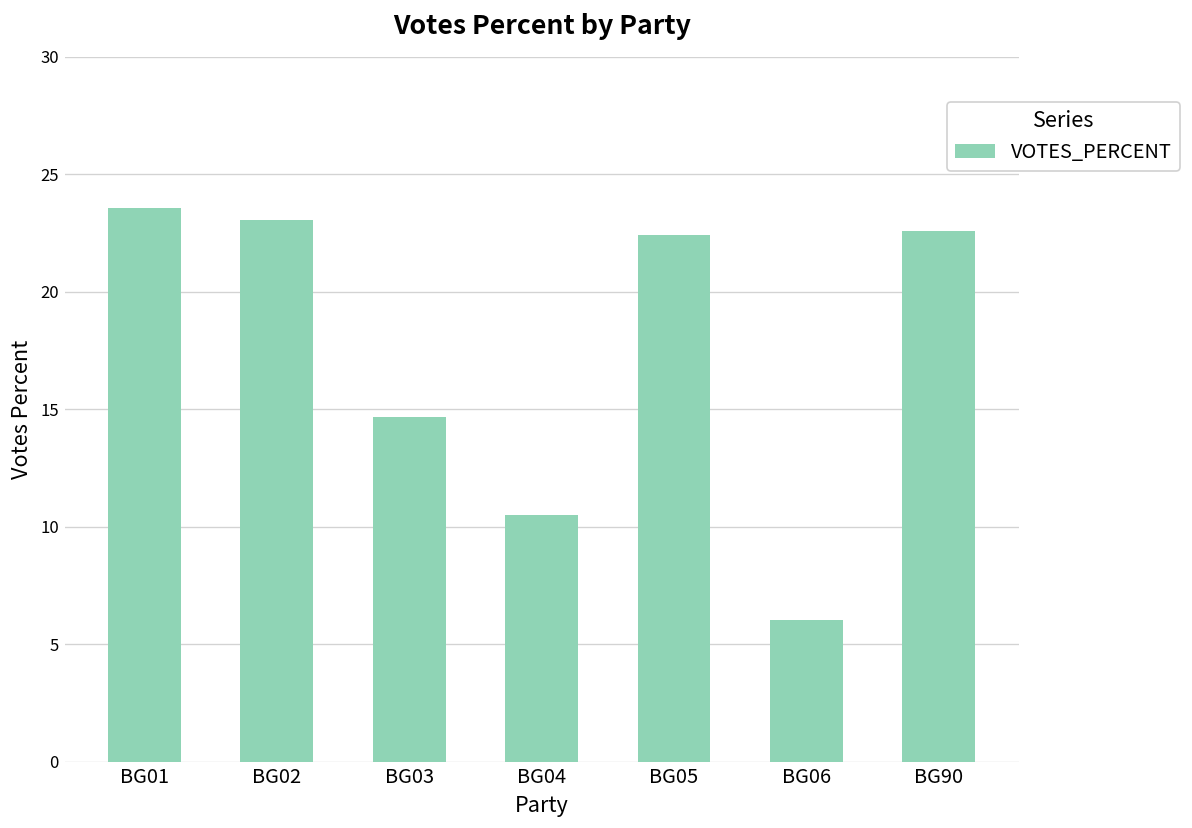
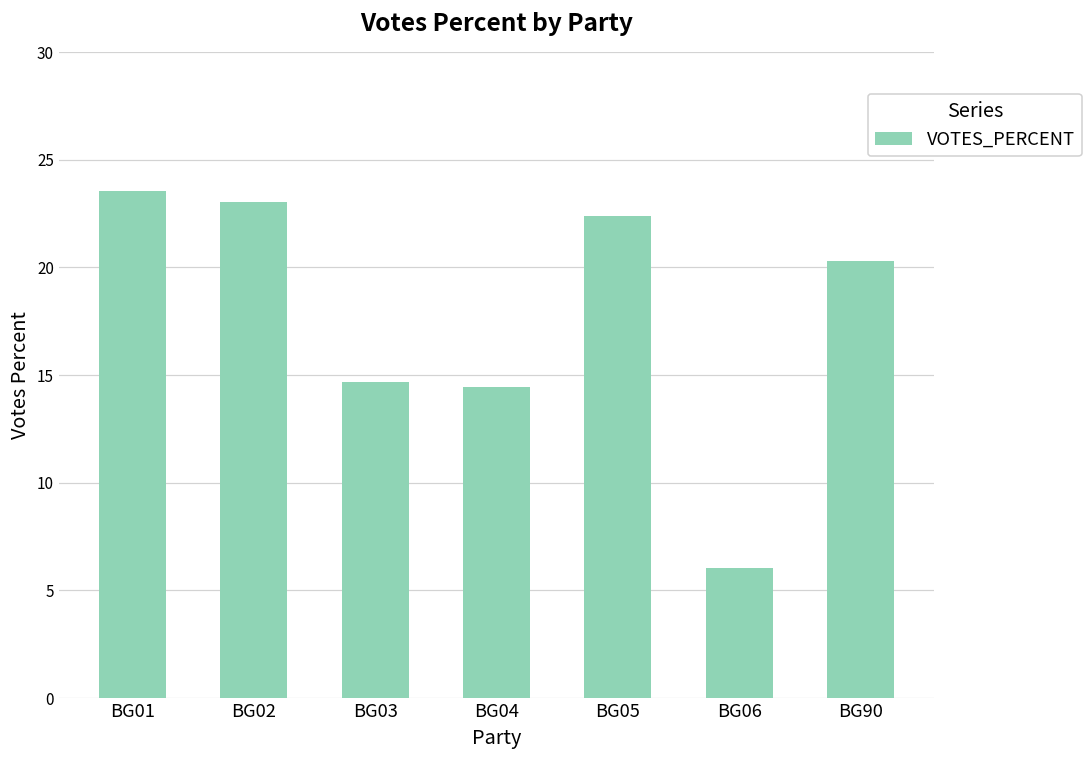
  {
    "BG01": 23.6,
    "BG02": 23.1,
    "BG03": 14.7,
-   "BG04": 10.5,
+   "BG04": 14.5,
    "BG05": 22.4,
    "BG06": 6.0,
-   "BG90": 22.6
+   "BG90": 20.3
  }
